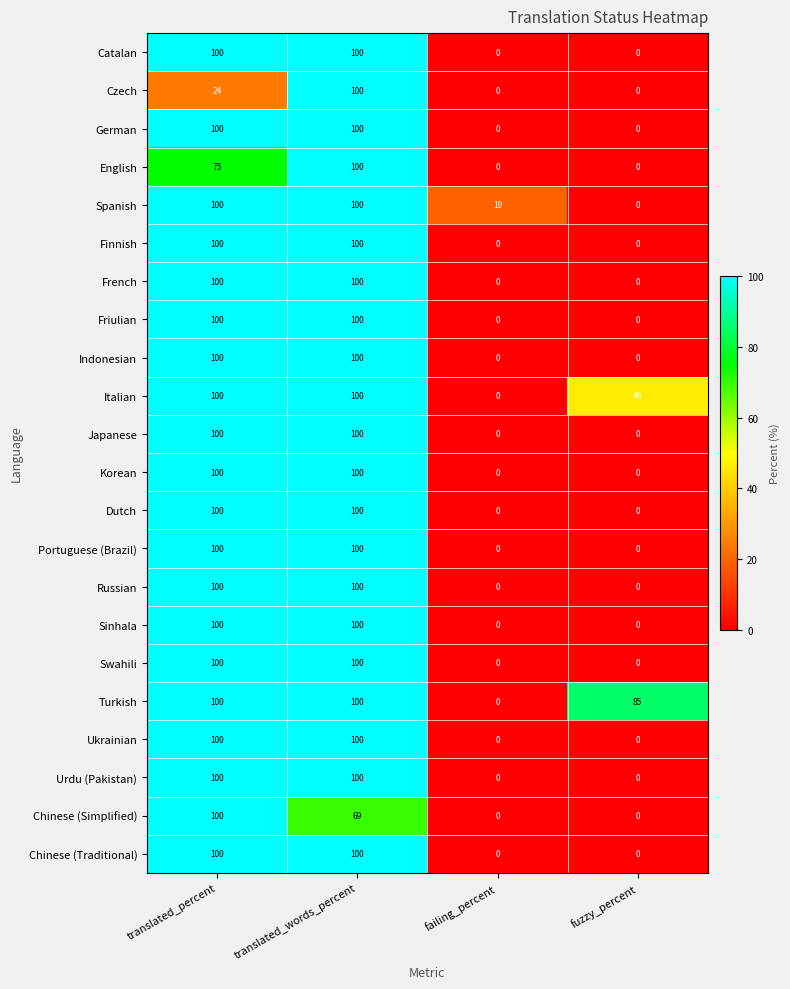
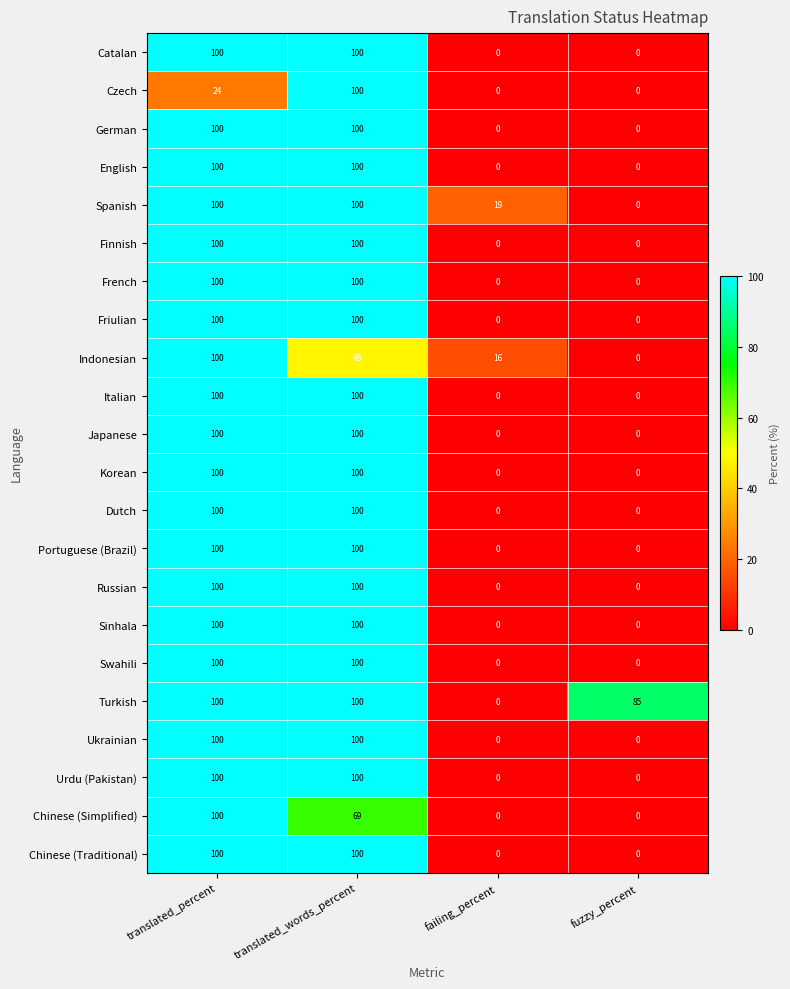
  {
    "Catalan": {
      "translated_percent": 100,
      "translated_words_percent": 100,
      "failing_percent": 0,
      "fuzzy_percent": 0
    },
    "Czech": {
      "translated_percent": 24,
      "translated_words_percent": 100,
      "failing_percent": 0,
      "fuzzy_percent": 0
    },
    "German": {
      "translated_percent": 100,
      "translated_words_percent": 100,
      "failing_percent": 0,
      "fuzzy_percent": 0
    },
    "English": {
-     "translated_percent": 75,
+     "translated_percent": 100,
      "translated_words_percent": 100,
      "failing_percent": 0,
      "fuzzy_percent": 0
    },
    "Spanish": {
      "translated_percent": 100,
      "translated_words_percent": 100,
      "failing_percent": 19,
      "fuzzy_percent": 0
    },
    "Finnish": {
      "translated_percent": 100,
      "translated_words_percent": 100,
      "failing_percent": 0,
      "fuzzy_percent": 0
    },
    "French": {
      "translated_percent": 100,
      "translated_words_percent": 100,
      "failing_percent": 0,
      "fuzzy_percent": 0
    },
    "Friulian": {
      "translated_percent": 100,
      "translated_words_percent": 100,
      "failing_percent": 0,
      "fuzzy_percent": 0
    },
    "Indonesian": {
      "translated_percent": 100,
-     "translated_words_percent": 100,
-     "failing_percent": 0,
+     "translated_words_percent": 48,
+     "failing_percent": 16,
      "fuzzy_percent": 0
    },
    "Italian": {
      "translated_percent": 100,
      "translated_words_percent": 100,
      "failing_percent": 0,
-     "fuzzy_percent": 46
+     "fuzzy_percent": 0
    },
    "Japanese": {
      "translated_percent": 100,
      "translated_words_percent": 100,
      "failing_percent": 0,
      "fuzzy_percent": 0
    },
    "Korean": {
      "translated_percent": 100,
      "translated_words_percent": 100,
      "failing_percent": 0,
      "fuzzy_percent": 0
    },
    "Dutch": {
      "translated_percent": 100,
      "translated_words_percent": 100,
      "failing_percent": 0,
      "fuzzy_percent": 0
    },
    "Portuguese (Brazil)": {
      "translated_percent": 100,
      "translated_words_percent": 100,
      "failing_percent": 0,
      "fuzzy_percent": 0
    },
    "Russian": {
      "translated_percent": 100,
      "translated_words_percent": 100,
      "failing_percent": 0,
      "fuzzy_percent": 0
    },
    "Sinhala": {
      "translated_percent": 100,
      "translated_words_percent": 100,
      "failing_percent": 0,
      "fuzzy_percent": 0
    },
    "Swahili": {
      "translated_percent": 100,
      "translated_words_percent": 100,
      "failing_percent": 0,
      "fuzzy_percent": 0
    },
    "Turkish": {
      "translated_percent": 100,
      "translated_words_percent": 100,
      "failing_percent": 0,
      "fuzzy_percent": 85
    },
    "Ukrainian": {
      "translated_percent": 100,
      "translated_words_percent": 100,
      "failing_percent": 0,
      "fuzzy_percent": 0
    },
    "Urdu (Pakistan)": {
      "translated_percent": 100,
      "translated_words_percent": 100,
      "failing_percent": 0,
      "fuzzy_percent": 0
    },
    "Chinese (Simplified)": {
      "translated_percent": 100,
      "translated_words_percent": 69,
      "failing_percent": 0,
      "fuzzy_percent": 0
    },
    "Chinese (Traditional)": {
      "translated_percent": 100,
      "translated_words_percent": 100,
      "failing_percent": 0,
      "fuzzy_percent": 0
    }
  }
